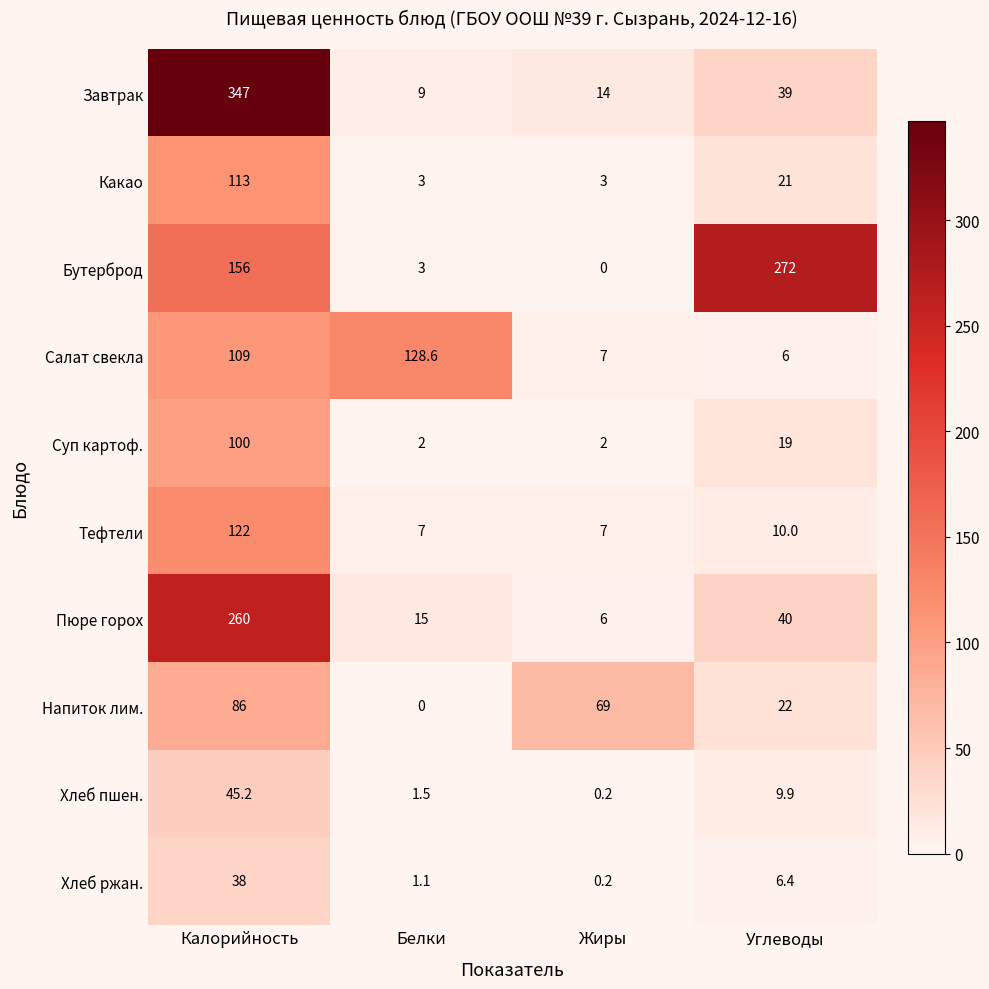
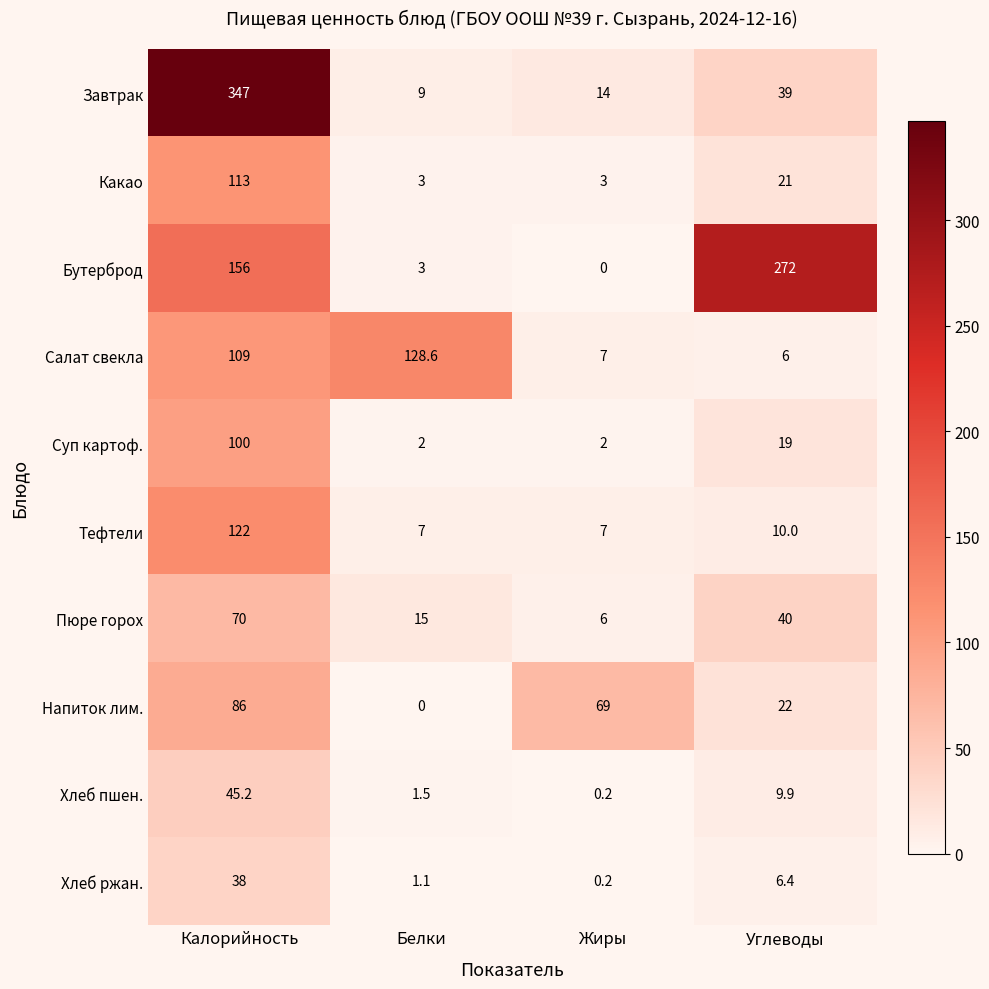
  {
    "Завтрак": {
      "Калорийность": 347,
      "Белки": 9,
      "Жиры": 14,
      "Углеводы": 39
    },
    "Какао": {
      "Калорийность": 113,
      "Белки": 3,
      "Жиры": 3,
      "Углеводы": 21
    },
    "Бутерброд": {
      "Калорийность": 156,
      "Белки": 3,
      "Жиры": 0,
      "Углеводы": 272
    },
    "Салат свекла": {
      "Калорийность": 109,
      "Белки": 128.6,
      "Жиры": 7,
      "Углеводы": 6
    },
    "Суп картоф.": {
      "Калорийность": 100,
      "Белки": 2,
      "Жиры": 2,
      "Углеводы": 19
    },
    "Тефтели": {
      "Калорийность": 122,
      "Белки": 7,
      "Жиры": 7,
      "Углеводы": 10.0
    },
    "Пюре горох": {
-     "Калорийность": 260,
+     "Калорийность": 70,
      "Белки": 15,
      "Жиры": 6,
      "Углеводы": 40
    },
    "Напиток лим.": {
      "Калорийность": 86,
      "Белки": 0,
      "Жиры": 69,
      "Углеводы": 22
    },
    "Хлеб пшен.": {
      "Калорийность": 45.2,
      "Белки": 1.5,
      "Жиры": 0.2,
      "Углеводы": 9.9
    },
    "Хлеб ржан.": {
      "Калорийность": 38,
      "Белки": 1.1,
      "Жиры": 0.2,
      "Углеводы": 6.4
    }
  }
